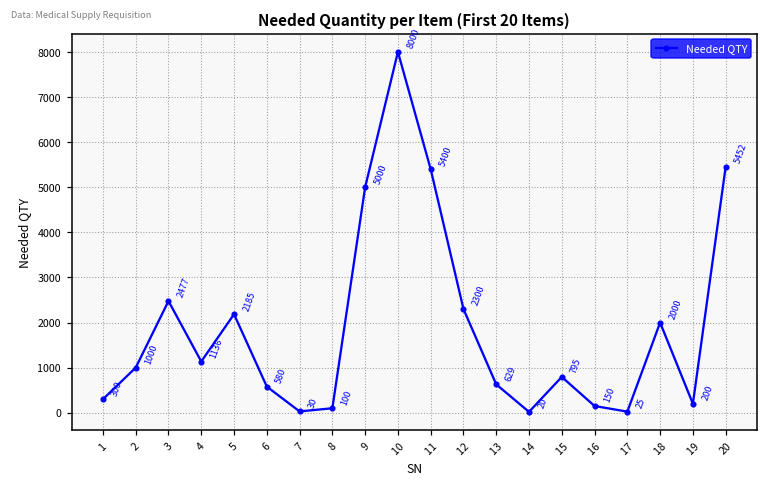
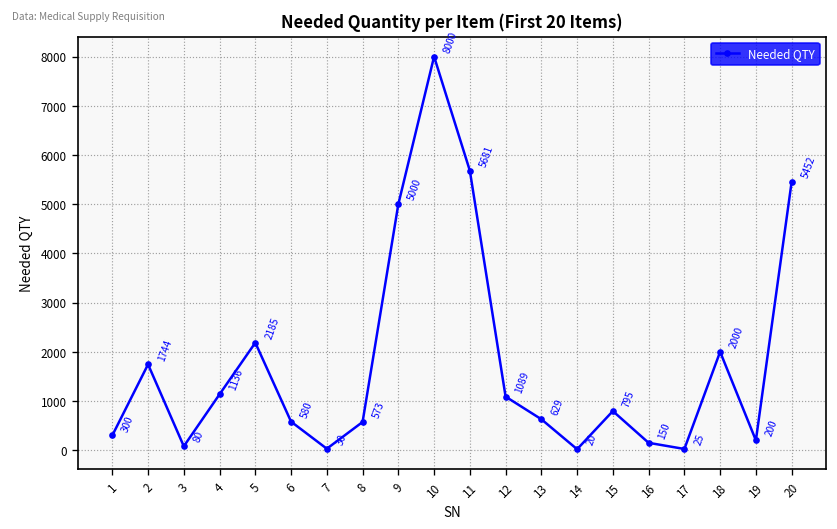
  {
    "1": 300,
-   "2": 1000,
-   "3": 2477,
+   "2": 1744,
+   "3": 80,
    "4": 1136,
    "5": 2185,
    "6": 580,
    "7": 30,
-   "8": 100,
+   "8": 573,
    "9": 5000,
    "10": 8000,
-   "11": 5400,
-   "12": 2300,
+   "11": 5681,
+   "12": 1089,
    "13": 629,
    "14": 20,
    "15": 795,
    "16": 150,
    "17": 25,
    "18": 2000,
    "19": 200,
    "20": 5452
  }
